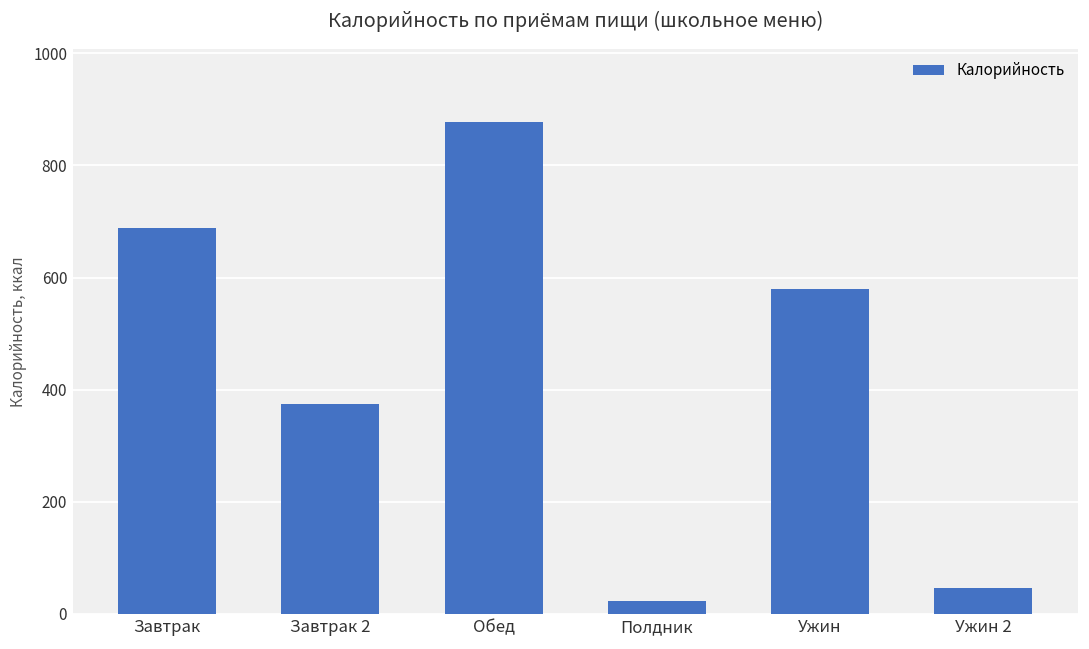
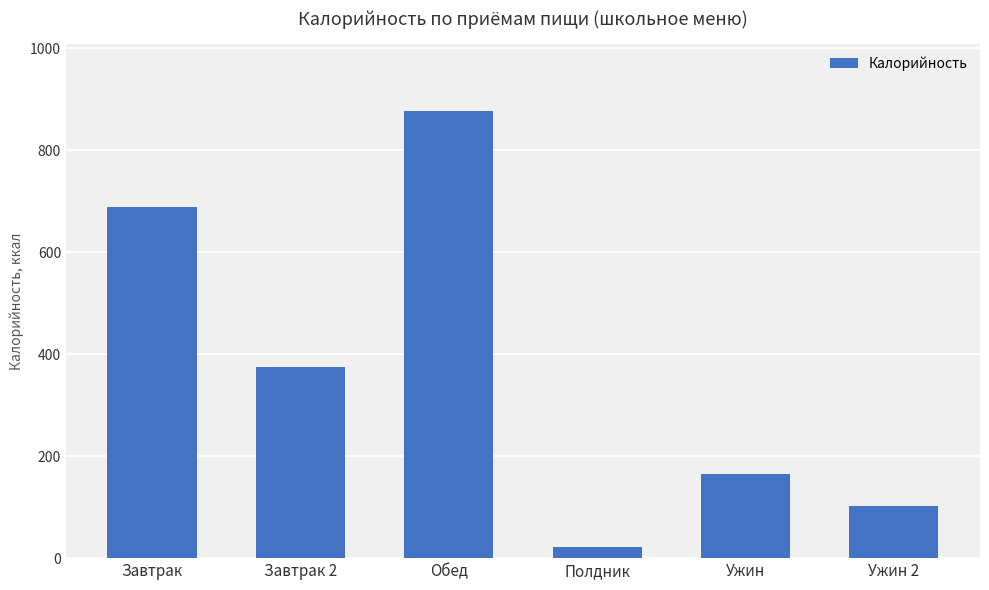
  {
    "Завтрак": 690,
    "Завтрак 2": 380,
    "Обед": 880,
    "Полдник": 20,
-   "Ужин": 580,
-   "Ужин 2": 50
+   "Ужин": 170,
+   "Ужин 2": 100
  }
